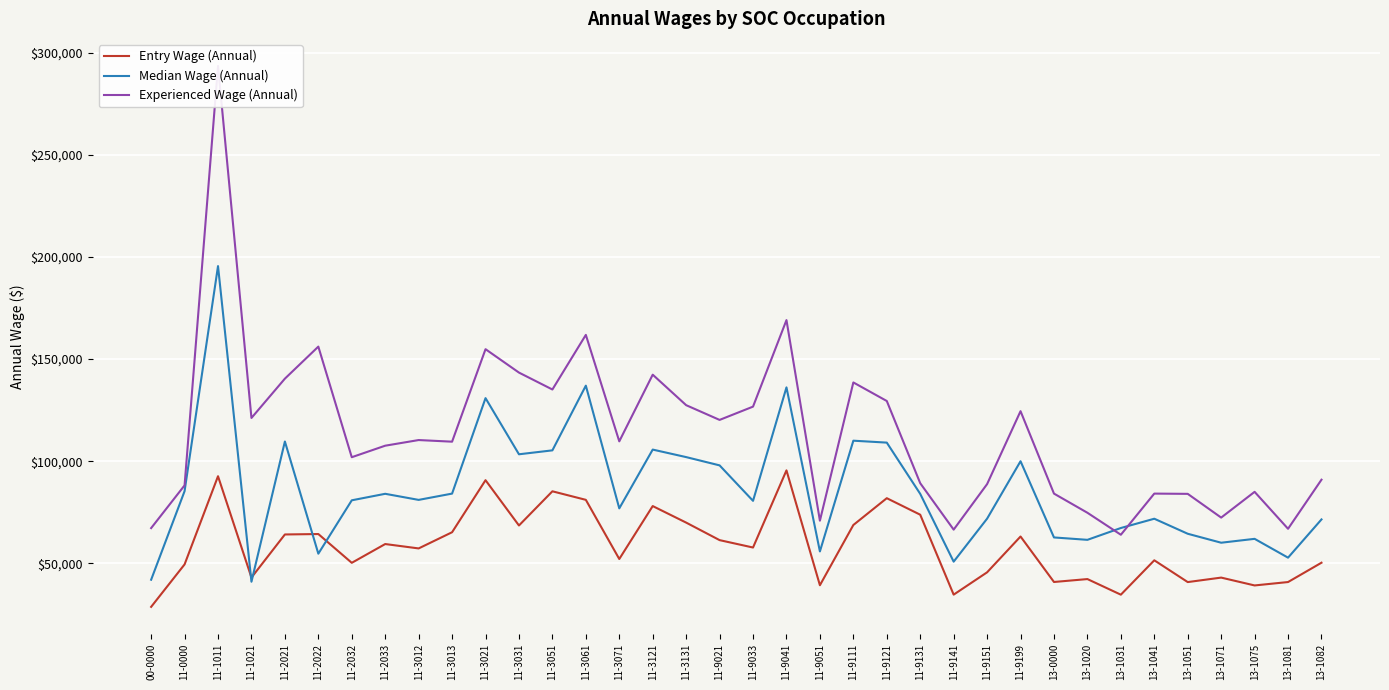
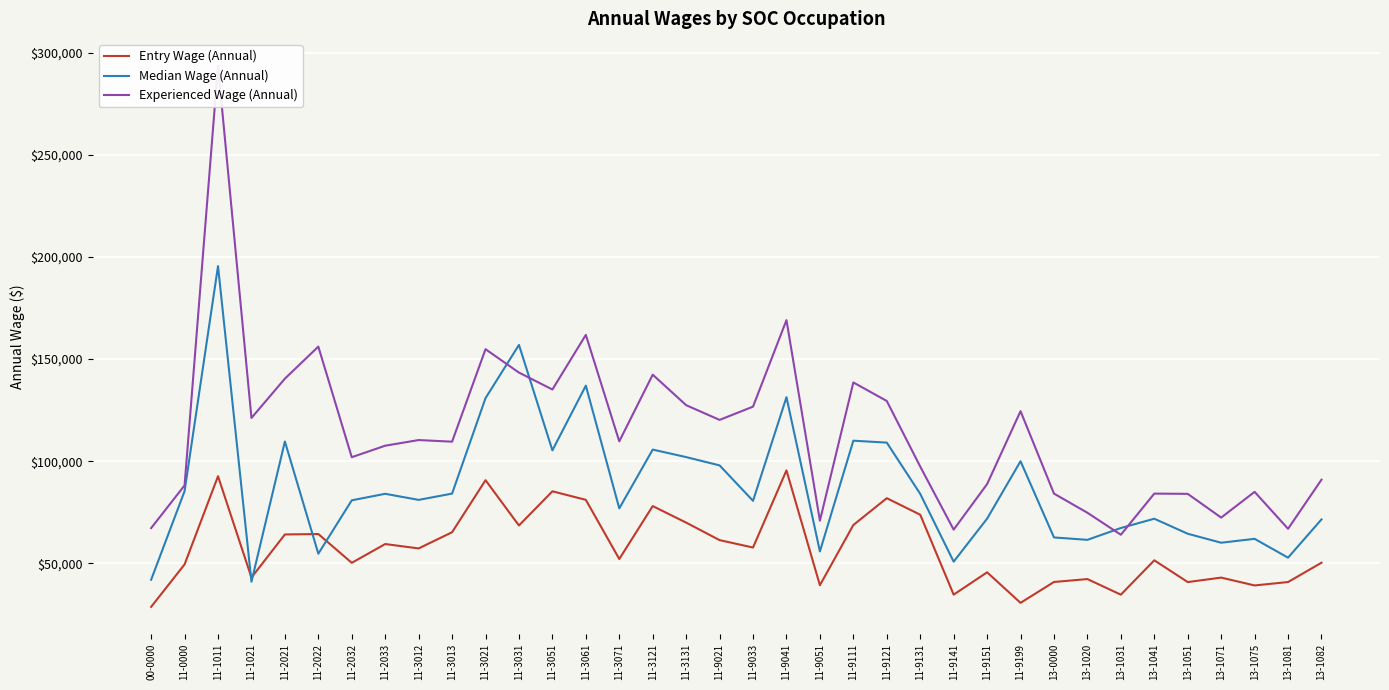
  {
    "Entry Wage (Annual)": {
      "00-0000": "$29,000",
      "11-0000": "$49,000",
      "11-1011": "$93,000",
      "11-1021": "$43,000",
      "11-2021": "$64,000",
      "11-2022": "$64,000",
      "11-2032": "$50,000",
      "11-2033": "$59,000",
      "11-3012": "$57,000",
      "11-3013": "$65,000",
      "11-3021": "$91,000",
      "11-3031": "$68,000",
      "11-3051": "$85,000",
      "11-3061": "$81,000",
      "11-3071": "$52,000",
      "11-3121": "$78,000",
      "11-3131": "$70,000",
      "11-9021": "$61,000",
      "11-9033": "$58,000",
      "11-9041": "$95,000",
      "11-9051": "$39,000",
      "11-9111": "$69,000",
      "11-9121": "$82,000",
      "11-9131": "$74,000",
      "11-9141": "$35,000",
      "11-9151": "$46,000",
-     "11-9199": "$63,000",
+     "11-9199": "$31,000",
      "13-0000": "$41,000",
      "13-1020": "$42,000",
      "13-1031": "$35,000",
      "13-1041": "$51,000",
      "13-1051": "$41,000",
      "13-1071": "$43,000",
      "13-1075": "$39,000",
      "13-1081": "$41,000",
      "13-1082": "$50,000"
    },
    "Median Wage (Annual)": {
      "00-0000": "$42,000",
      "11-0000": "$85,000",
      "11-1011": "$196,000",
      "11-1021": "$41,000",
      "11-2021": "$110,000",
      "11-2022": "$55,000",
      "11-2032": "$81,000",
      "11-2033": "$84,000",
      "11-3012": "$81,000",
      "11-3013": "$84,000",
      "11-3021": "$131,000",
-     "11-3031": "$103,000",
+     "11-3031": "$157,000",
      "11-3051": "$105,000",
      "11-3061": "$137,000",
      "11-3071": "$77,000",
      "11-3121": "$106,000",
      "11-3131": "$102,000",
      "11-9021": "$98,000",
      "11-9033": "$81,000",
-     "11-9041": "$136,000",
+     "11-9041": "$131,000",
      "11-9051": "$56,000",
      "11-9111": "$110,000",
      "11-9121": "$109,000",
      "11-9131": "$84,000",
      "11-9141": "$51,000",
      "11-9151": "$72,000",
      "11-9199": "$100,000",
      "13-0000": "$63,000",
      "13-1020": "$61,000",
      "13-1031": "$67,000",
      "13-1041": "$72,000",
      "13-1051": "$64,000",
      "13-1071": "$60,000",
      "13-1075": "$62,000",
      "13-1081": "$53,000",
      "13-1082": "$71,000"
    },
    "Experienced Wage (Annual)": {
      "00-0000": "$67,000",
      "11-0000": "$88,000",
      "11-1021": "$121,000",
      "11-2021": "$140,000",
      "11-2022": "$156,000",
      "11-2032": "$102,000",
      "11-2033": "$108,000",
      "11-3012": "$110,000",
      "11-3013": "$110,000",
      "11-3021": "$155,000",
      "11-3031": "$143,000",
      "11-3051": "$135,000",
      "11-3061": "$162,000",
      "11-3071": "$110,000",
      "11-3121": "$142,000",
      "11-3131": "$127,000",
      "11-9021": "$120,000",
      "11-9033": "$127,000",
      "11-9041": "$169,000",
      "11-9051": "$71,000",
      "11-9111": "$139,000",
      "11-9121": "$129,000",
-     "11-9131": "$89,000",
+     "11-9131": "$97,000",
      "11-9141": "$66,000",
      "11-9151": "$89,000",
      "11-9199": "$124,000",
      "13-0000": "$84,000",
      "13-1020": "$75,000",
      "13-1031": "$64,000",
      "13-1041": "$84,000",
      "13-1051": "$84,000",
      "13-1071": "$72,000",
      "13-1075": "$85,000",
      "13-1081": "$67,000",
      "13-1082": "$91,000"
    }
  }
